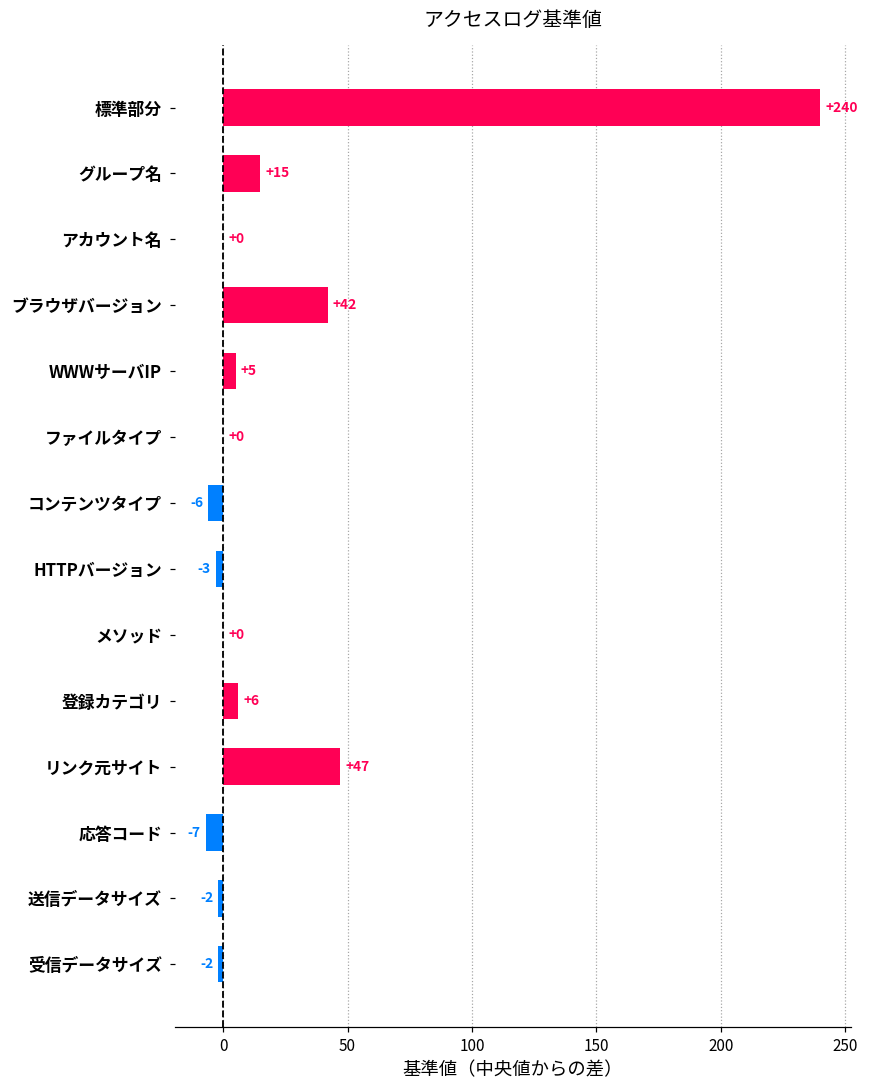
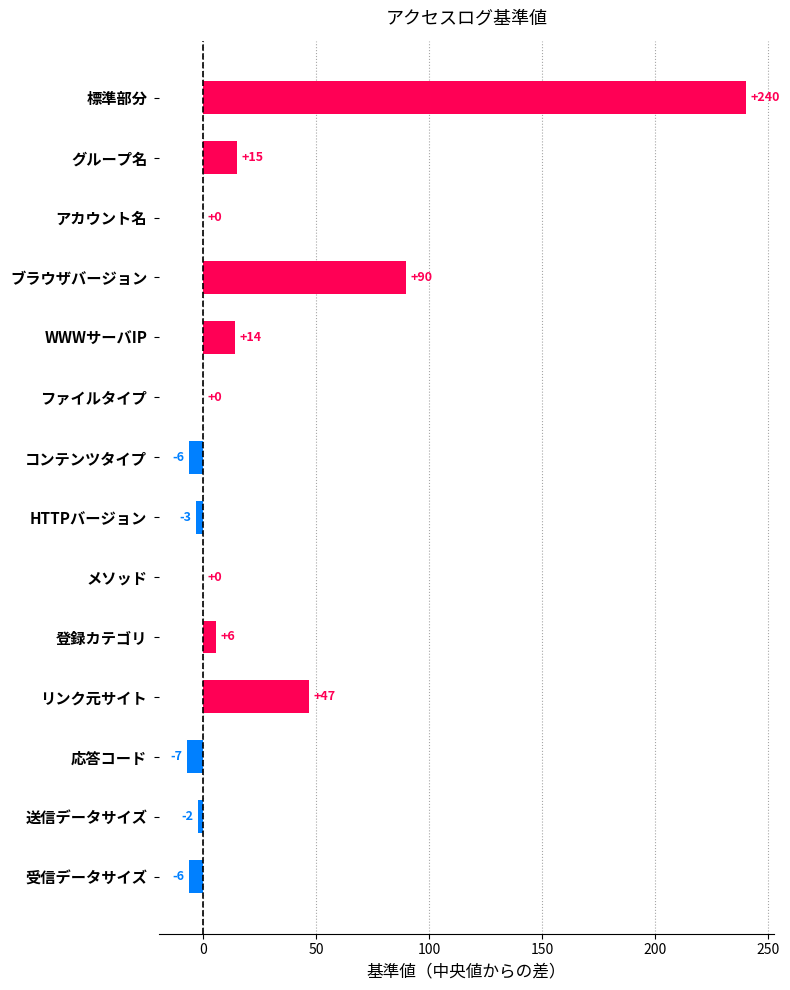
  {
    "標準部分": "+240",
    "グループ名": "+15",
    "アカウント名": "+0",
-   "ブラウザバージョン": "+42",
-   "WWWサーバIP": "+5",
+   "ブラウザバージョン": "+90",
+   "WWWサーバIP": "+14",
    "ファイルタイプ": "+0",
    "コンテンツタイプ": "-6",
    "HTTPバージョン": "-3",
    "メソッド": "+0",
    "登録カテゴリ": "+6",
    "リンク元サイト": "+47",
    "応答コード": "-7",
    "送信データサイズ": "-2",
-   "受信データサイズ": "-2"
+   "受信データサイズ": "-6"
  }
